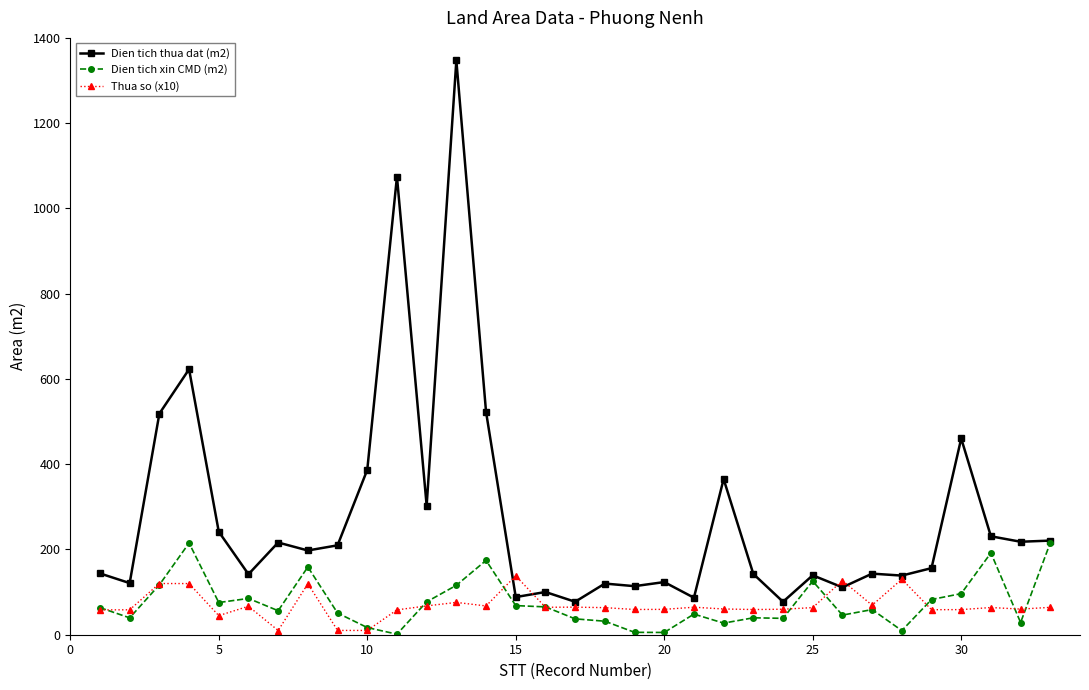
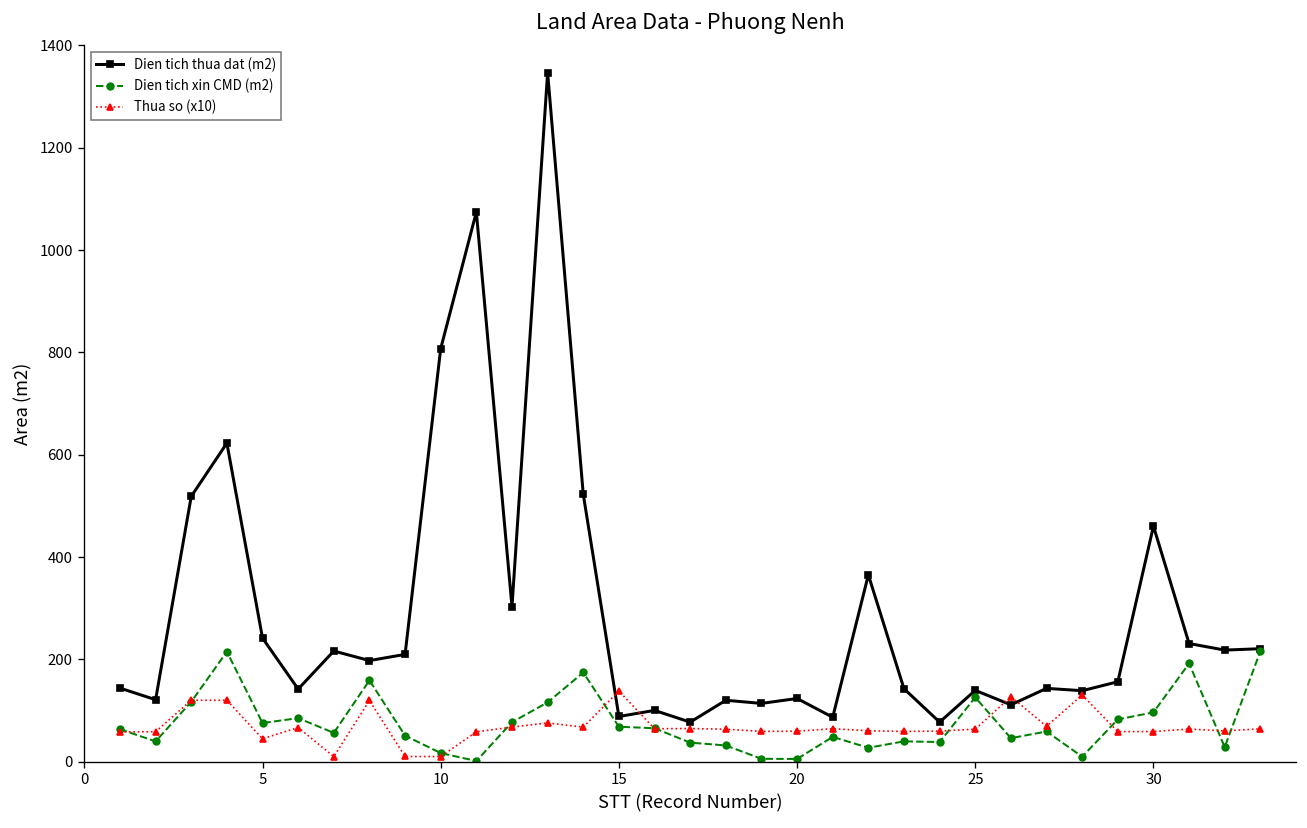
  {
    "Dien tich thua dat (m2)": {
      "5": 240,
-     "10": 390,
+     "10": 810,
      "15": 90,
      "20": 120,
      "25": 140,
      "30": 460
    },
    "Dien tich xin CMD (m2)": {
      "5": 80,
      "10": 20,
      "15": 70,
      "20": 10,
      "25": 130,
      "30": 100
    },
    "Thua so (x10)": {
      "5": 40,
      "10": 10,
      "15": 140,
      "20": 60,
      "25": 60,
      "30": 60
    }
  }
